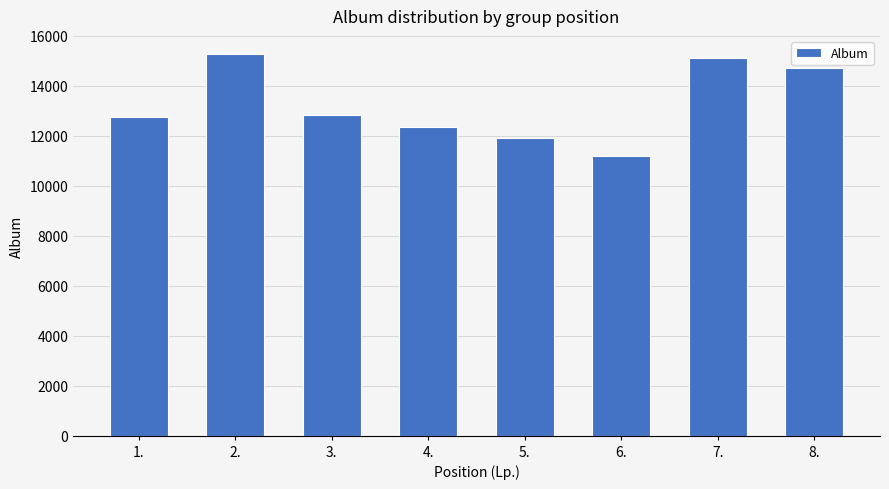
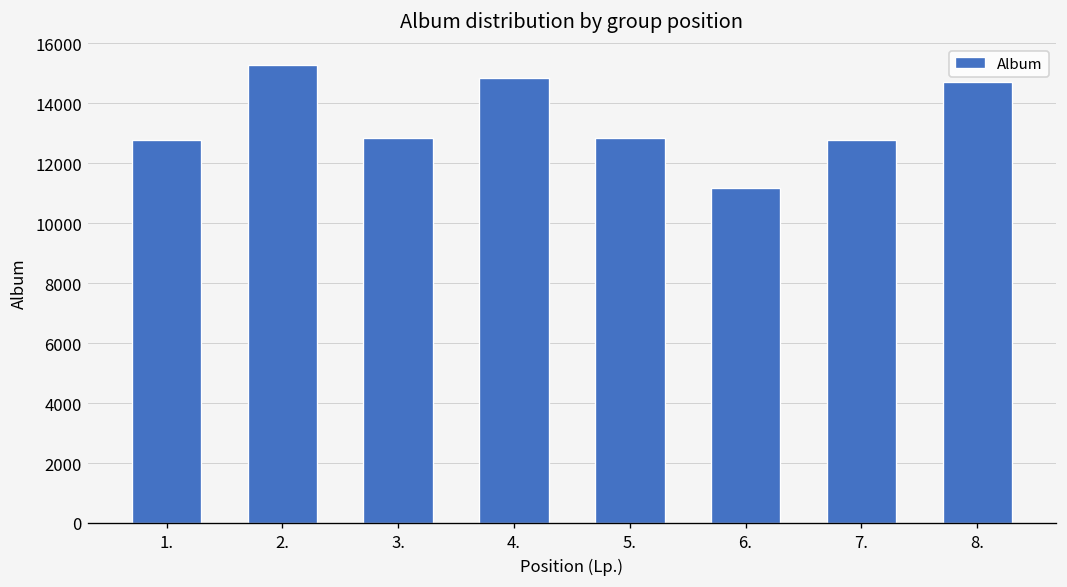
  {
    "1.": 12800,
    "2.": 15300,
    "3.": 12800,
-   "4.": 12400,
-   "5.": 11900,
+   "4.": 14900,
+   "5.": 12800,
    "6.": 11200,
-   "7.": 15100,
+   "7.": 12800,
    "8.": 14700
  }
